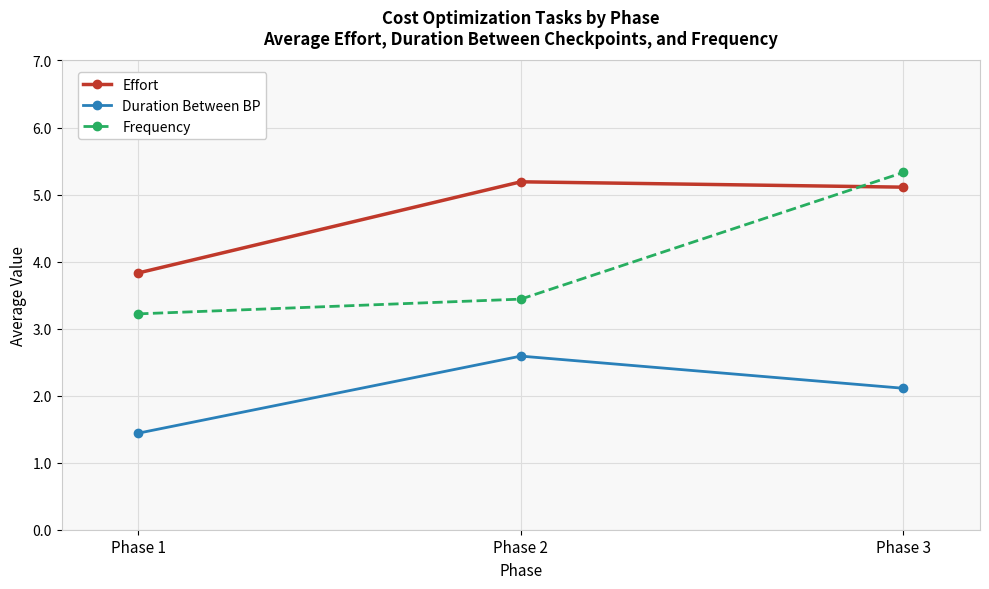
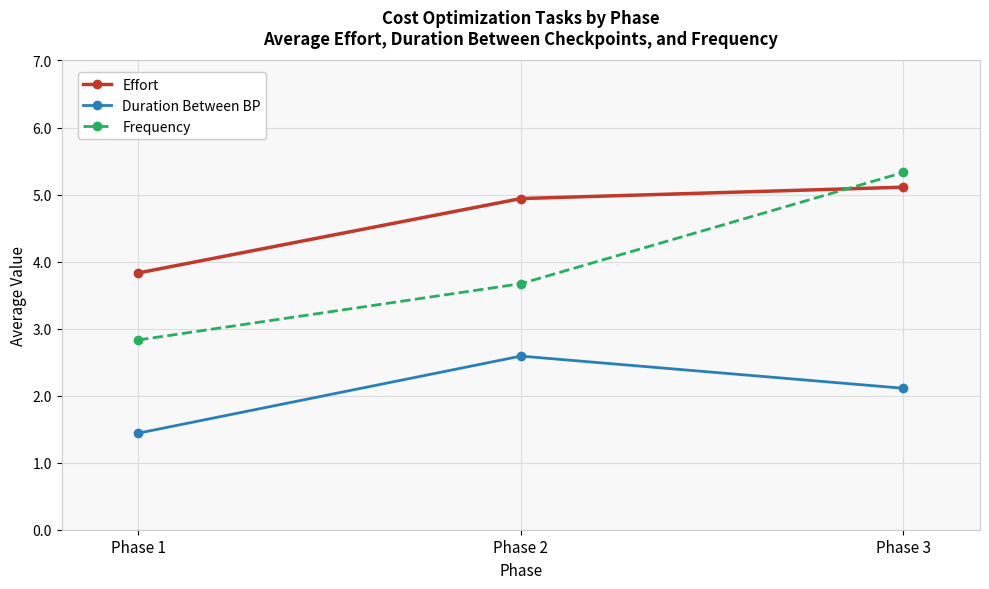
  {
    "Effort": {
      "Phase 1": 3.8,
-     "Phase 2": 5.2,
+     "Phase 2": 4.9,
      "Phase 3": 5.1
    },
    "Duration Between BP": {
      "Phase 1": 1.4,
      "Phase 2": 2.6,
      "Phase 3": 2.1
    },
    "Frequency": {
-     "Phase 1": 3.2,
-     "Phase 2": 3.4,
+     "Phase 1": 2.8,
+     "Phase 2": 3.7,
      "Phase 3": 5.3
    }
  }
